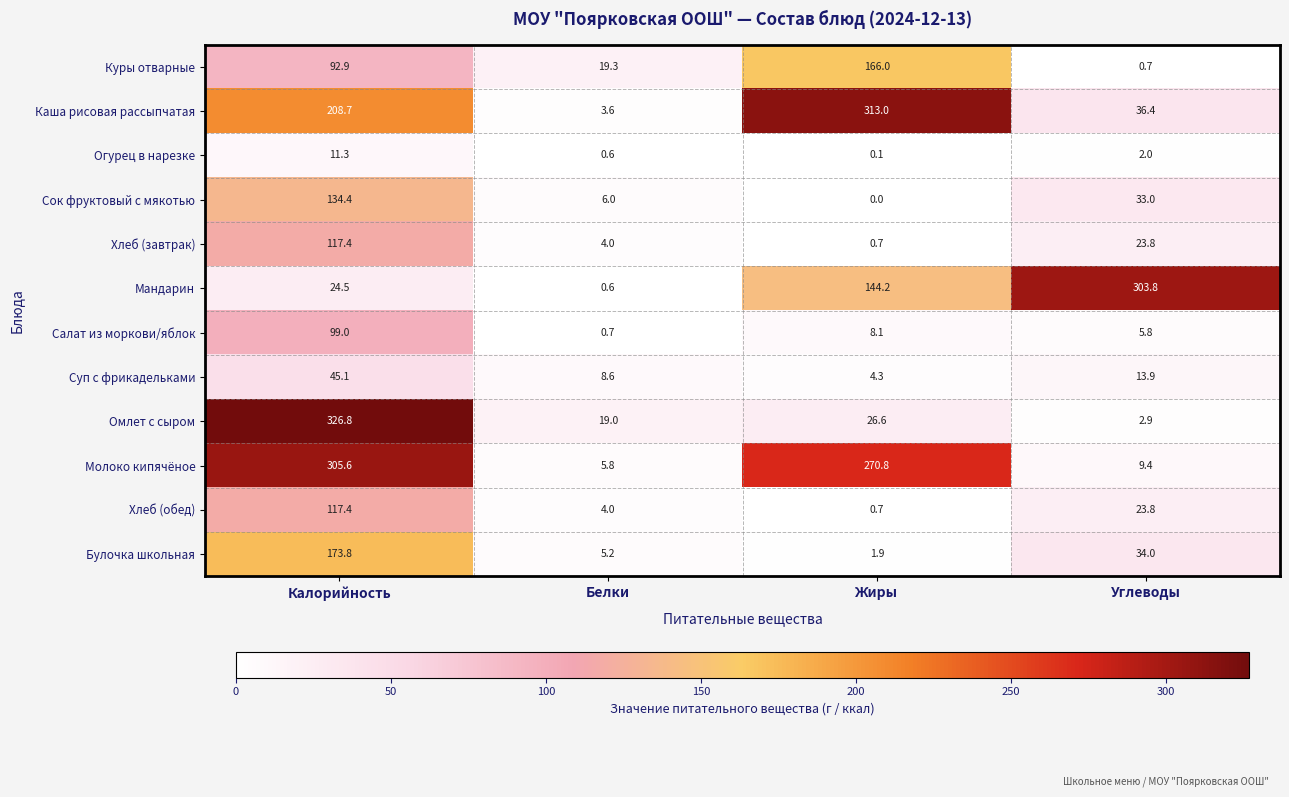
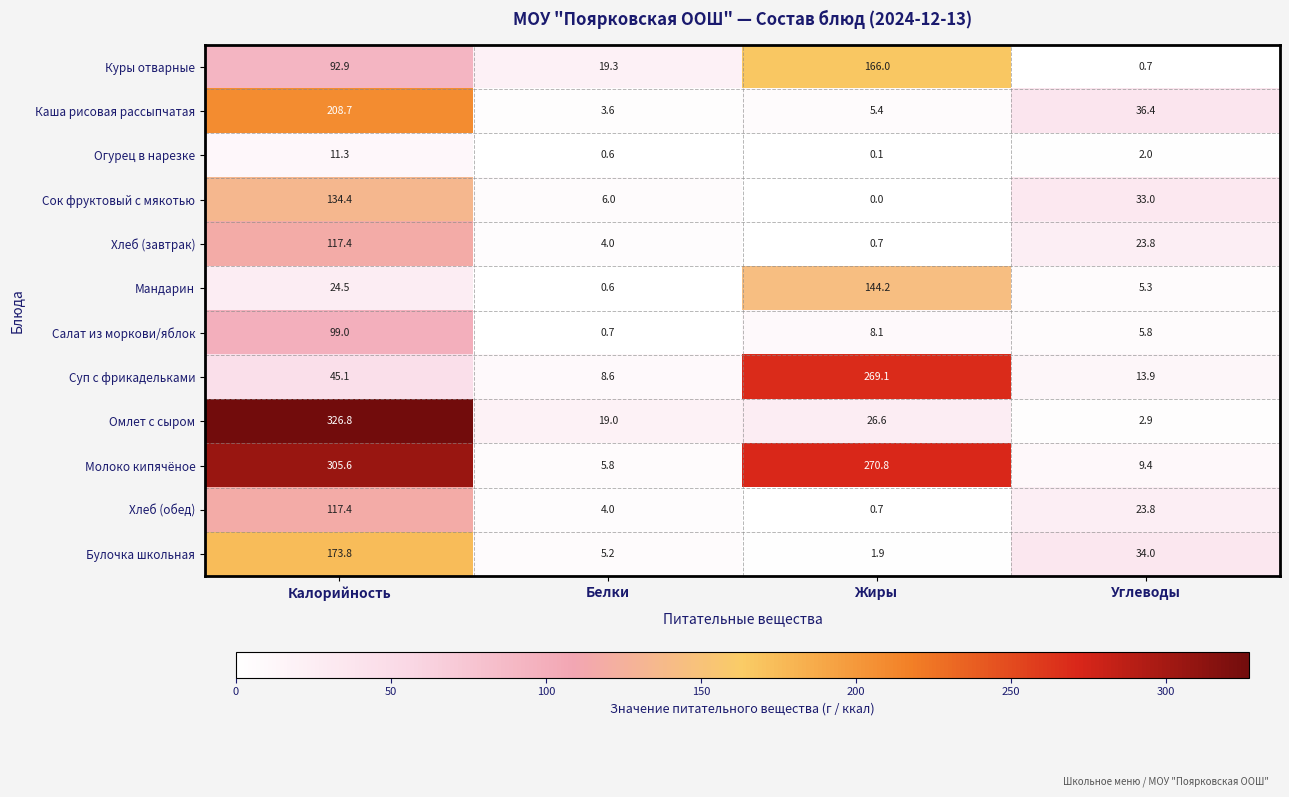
  {
    "Куры отварные": {
      "Калорийность": 92.9,
      "Белки": 19.3,
      "Жиры": 166.0,
      "Углеводы": 0.7
    },
    "Каша рисовая рассыпчатая": {
      "Калорийность": 208.7,
      "Белки": 3.6,
-     "Жиры": 313.0,
+     "Жиры": 5.4,
      "Углеводы": 36.4
    },
    "Огурец в нарезке": {
      "Калорийность": 11.3,
      "Белки": 0.6,
      "Жиры": 0.1,
      "Углеводы": 2.0
    },
    "Сок фруктовый с мякотью": {
      "Калорийность": 134.4,
      "Белки": 6.0,
      "Жиры": 0.0,
      "Углеводы": 33.0
    },
    "Хлеб (завтрак)": {
      "Калорийность": 117.4,
      "Белки": 4.0,
      "Жиры": 0.7,
      "Углеводы": 23.8
    },
    "Мандарин": {
      "Калорийность": 24.5,
      "Белки": 0.6,
      "Жиры": 144.2,
-     "Углеводы": 303.8
+     "Углеводы": 5.3
    },
    "Салат из моркови/яблок": {
      "Калорийность": 99.0,
      "Белки": 0.7,
      "Жиры": 8.1,
      "Углеводы": 5.8
    },
    "Суп с фрикадельками": {
      "Калорийность": 45.1,
      "Белки": 8.6,
-     "Жиры": 4.3,
+     "Жиры": 269.1,
      "Углеводы": 13.9
    },
    "Омлет с сыром": {
      "Калорийность": 326.8,
      "Белки": 19.0,
      "Жиры": 26.6,
      "Углеводы": 2.9
    },
    "Молоко кипячёное": {
      "Калорийность": 305.6,
      "Белки": 5.8,
      "Жиры": 270.8,
      "Углеводы": 9.4
    },
    "Хлеб (обед)": {
      "Калорийность": 117.4,
      "Белки": 4.0,
      "Жиры": 0.7,
      "Углеводы": 23.8
    },
    "Булочка школьная": {
      "Калорийность": 173.8,
      "Белки": 5.2,
      "Жиры": 1.9,
      "Углеводы": 34.0
    }
  }
